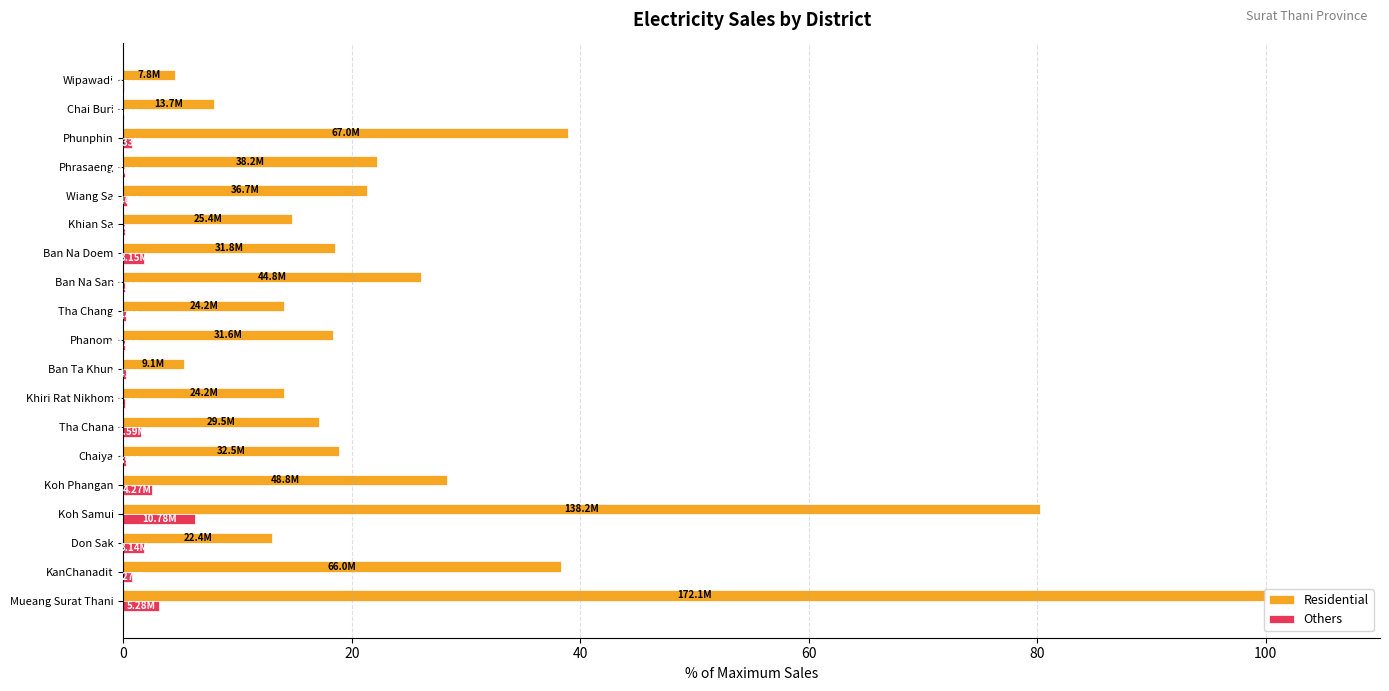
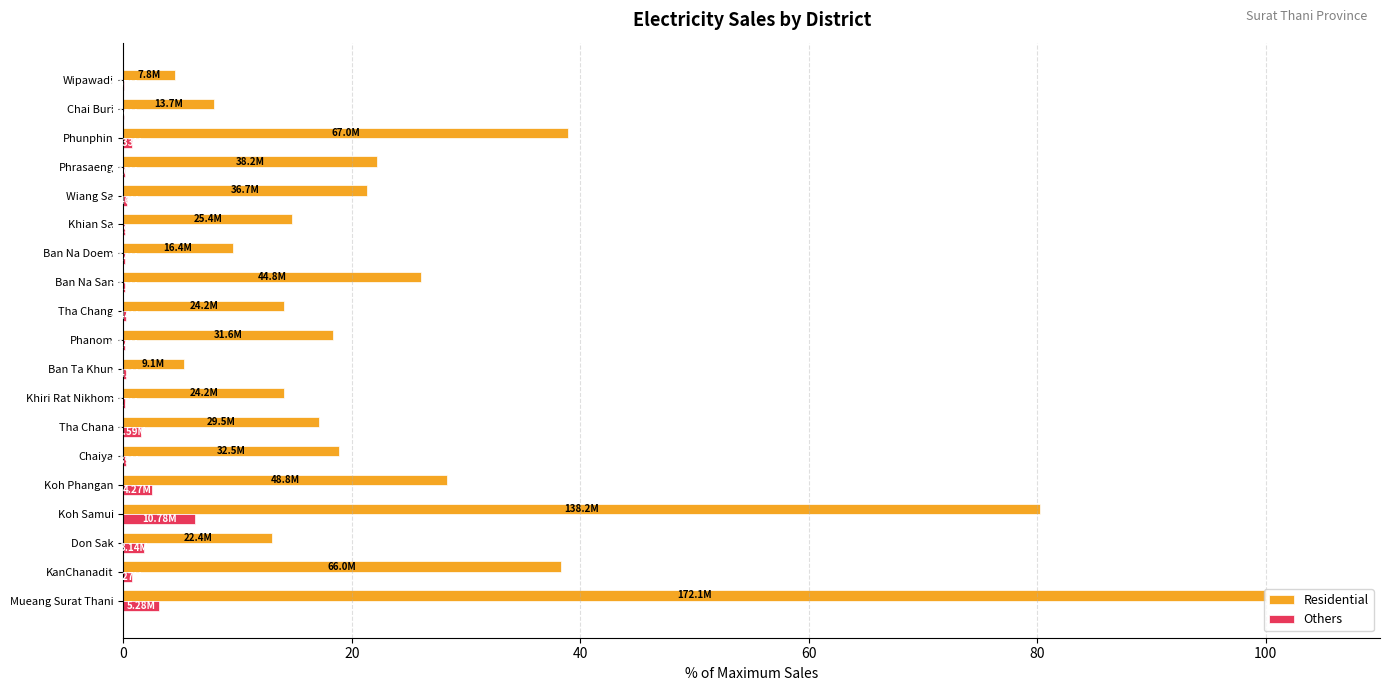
  {
    "Residential": {
-     "Ban Na Doem": "31.8M"
+     "Ban Na Doem": "16.4M"
    },
    "Others": {
      "Phunphin": "0.8",
      "Wiang Sa": "0.3",
-     "Ban Na Doem": "1.8",
+     "Ban Na Doem": "0.1",
      "Tha Chang": "0.3",
      "Ban Ta Khun": "0.2",
      "Tha Chana": "1.5",
      "Chaiya": "0.2",
      "KanChanadit": "0.7"
    }
  }
